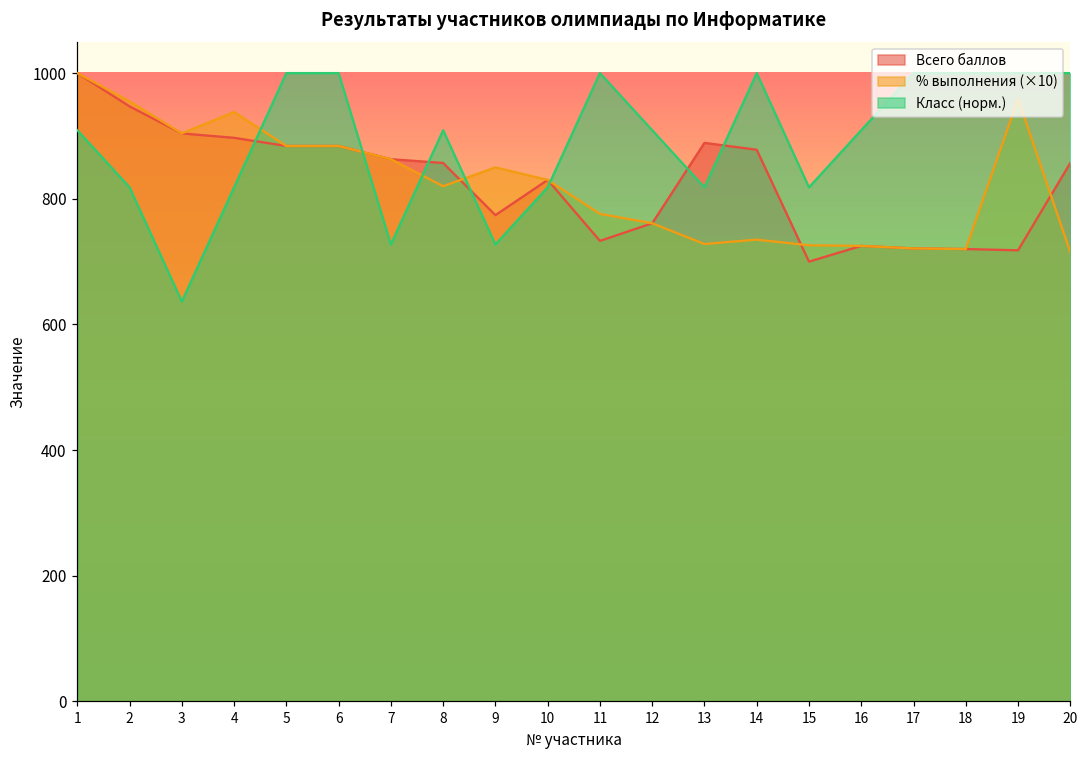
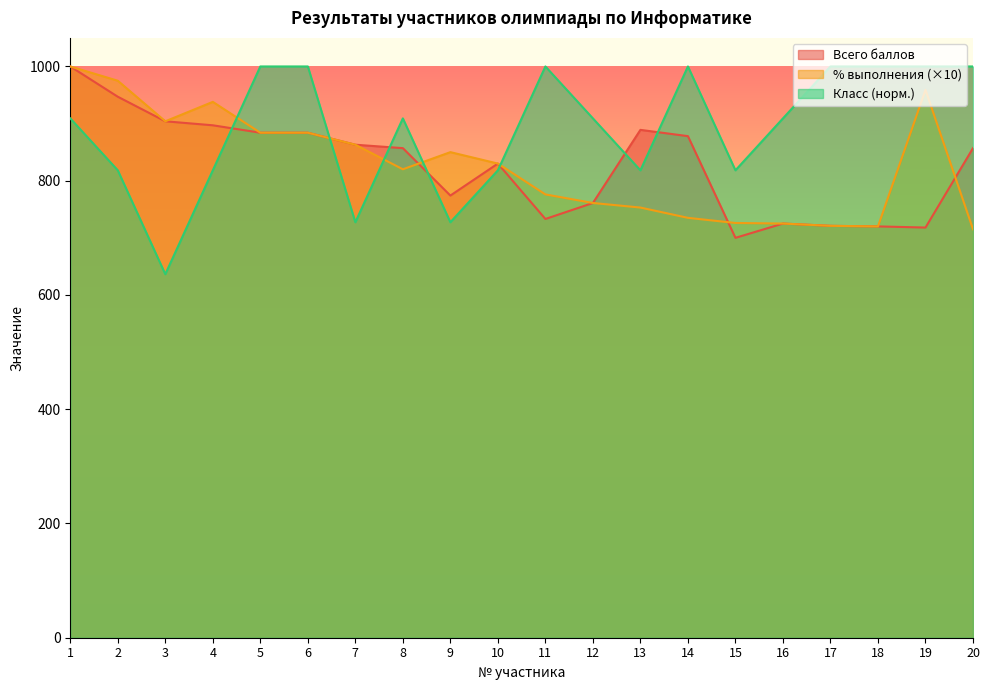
  {
    "Всего баллов": {
      "2": 950,
      "4": 900,
      "8": 860,
      "9": 770,
      "11": 730,
      "13": 890,
      "14": 880,
      "15": 700,
      "19": 720,
      "20": 860
    },
    "% выполнения (×10)": {
-     "2": 960,
+     "2": 980,
      "4": 940,
      "8": 820,
      "9": 850,
      "11": 780,
-     "13": 730,
+     "13": 750,
      "14": 740,
      "15": 730,
      "20": 720
    },
    "Класс (норм.)": {
      "1": 910,
      "2": 820,
      "3": 640,
      "4": 820,
      "5": 1000,
      "6": 1000,
      "7": 730,
      "8": 910,
      "9": 730,
      "10": 820,
      "11": 1000,
      "12": 910,
      "13": 820,
      "14": 1000,
      "15": 820,
      "16": 910,
      "20": 1000
    }
  }
